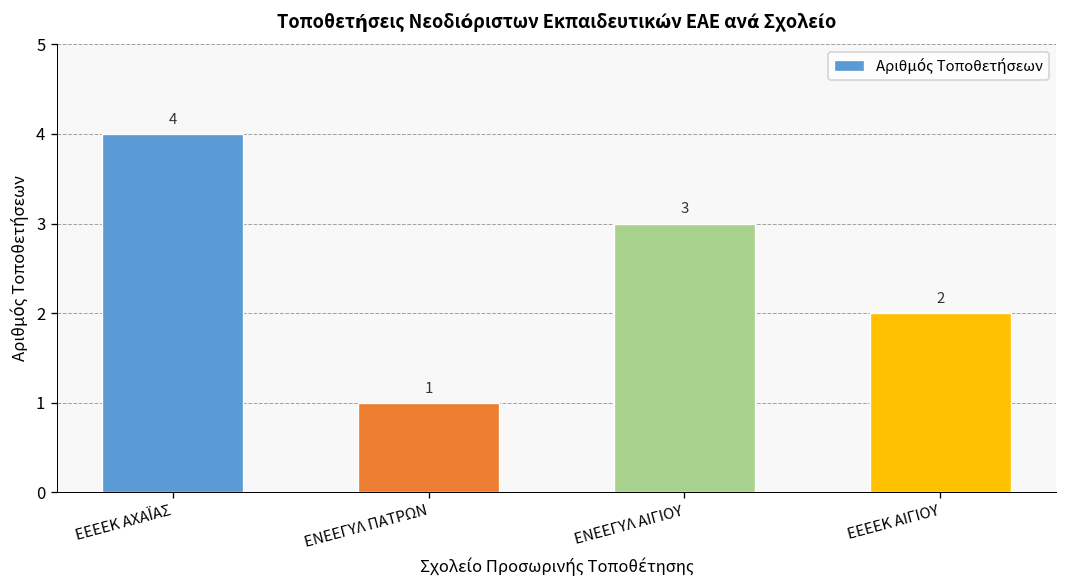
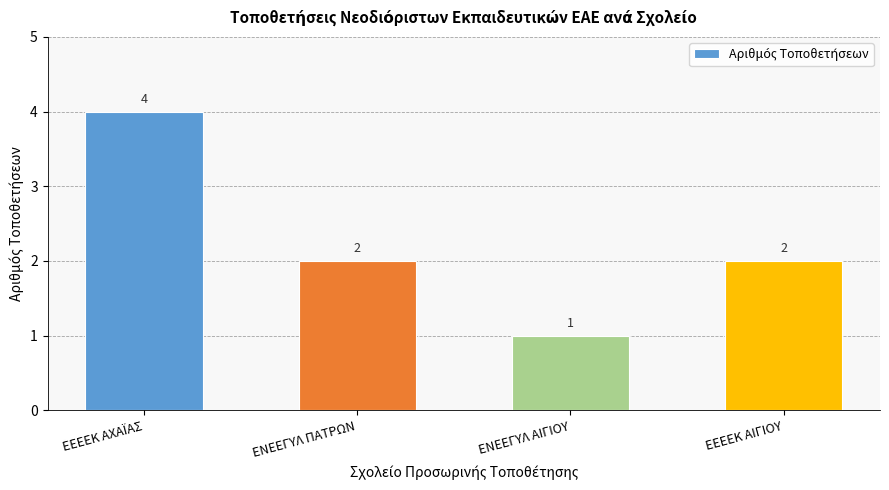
  {
    "ΕΕΕΕΚ ΑΧΑΪΑΣ": 4,
-   "ΕΝΕΕΓΥΛ ΠΑΤΡΩΝ": 1,
-   "ΕΝΕΕΓΥΛ ΑΙΓΙΟΥ": 3,
+   "ΕΝΕΕΓΥΛ ΠΑΤΡΩΝ": 2,
+   "ΕΝΕΕΓΥΛ ΑΙΓΙΟΥ": 1,
    "ΕΕΕΕΚ ΑΙΓΙΟΥ": 2
  }
